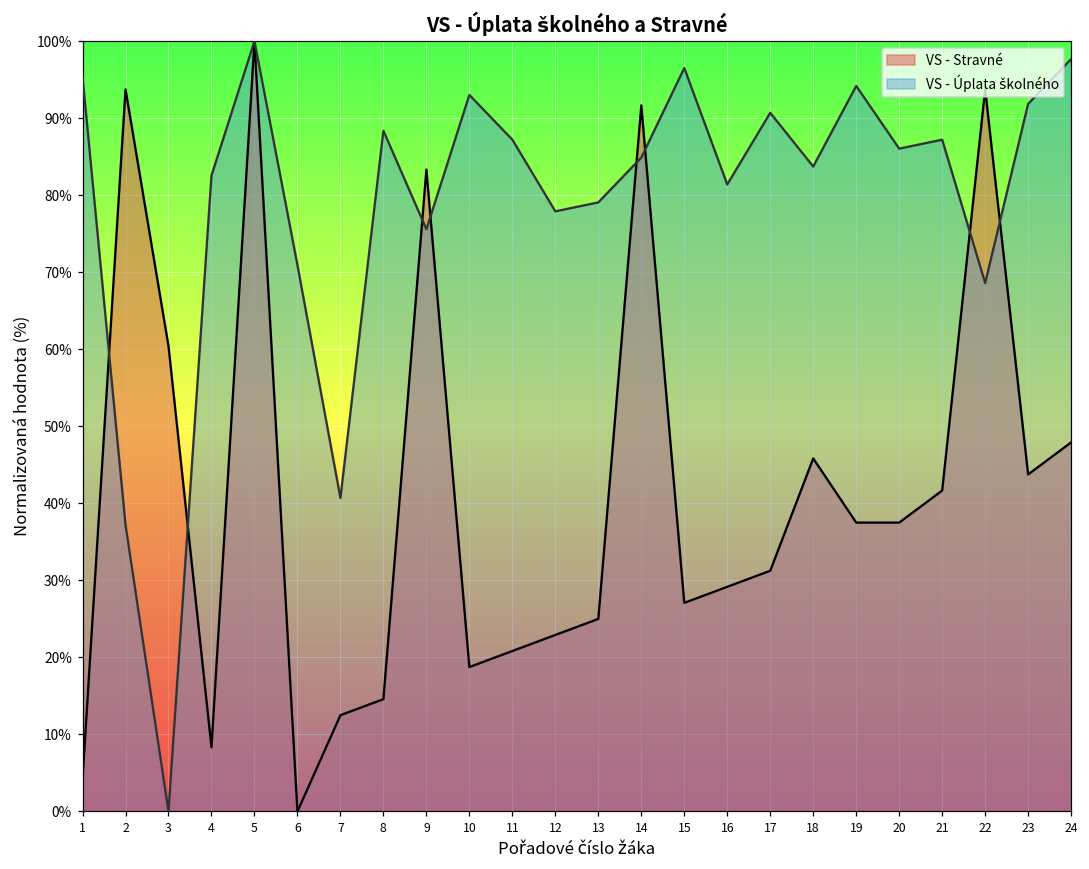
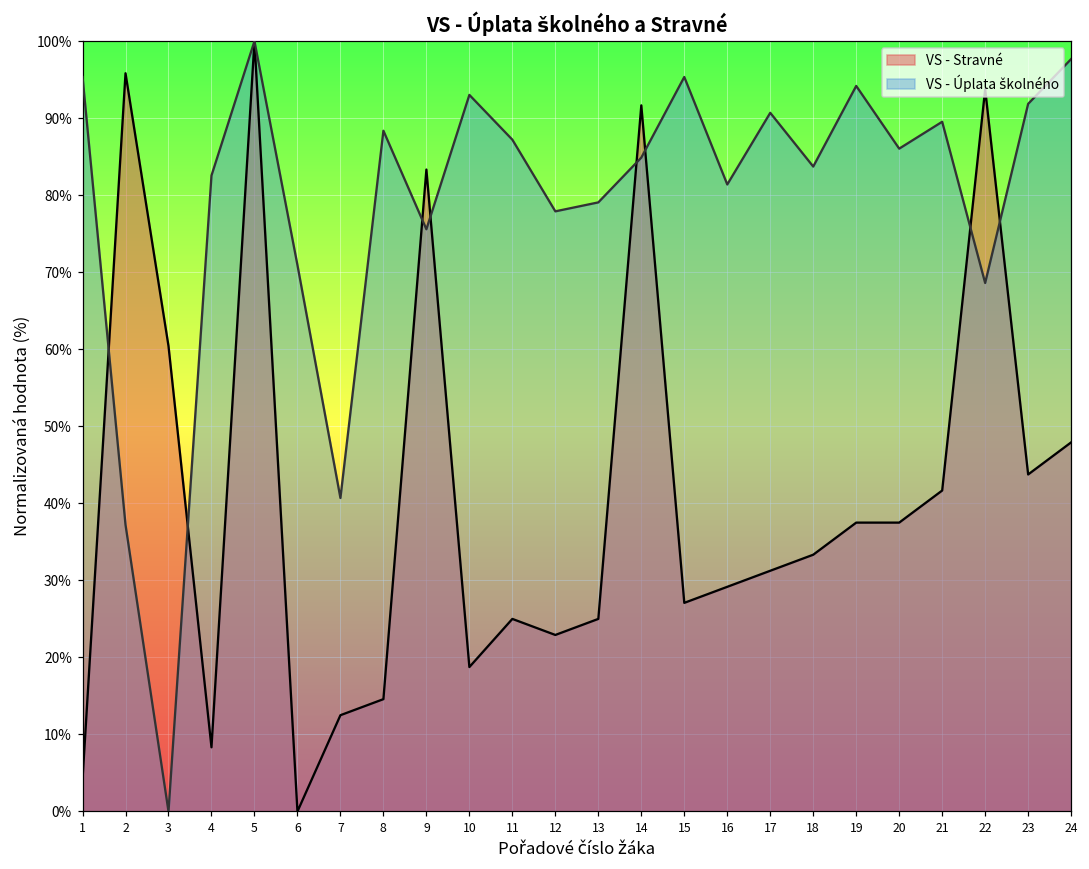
  {
    "VS - Stravné": {
      "1": "4%",
-     "2": "94%",
+     "2": "96%",
      "3": "60%",
      "4": "8%",
      "6": "0%",
      "7": "13%",
      "8": "15%",
      "9": "83%",
      "10": "19%",
-     "11": "21%",
+     "11": "25%",
      "12": "23%",
      "13": "25%",
      "14": "92%",
      "15": "27%",
      "16": "29%",
      "17": "31%",
-     "18": "46%",
+     "18": "33%",
      "19": "38%",
      "20": "38%",
      "21": "42%",
      "23": "44%",
      "24": "48%"
    },
    "VS - Úplata školného": {
      "1": "95%",
      "2": "37%",
      "3": "0%",
      "4": "83%",
      "6": "71%",
      "7": "41%",
      "8": "88%",
      "9": "76%",
      "10": "93%",
      "11": "87%",
      "12": "78%",
      "13": "79%",
      "14": "85%",
-     "15": "97%",
+     "15": "95%",
      "16": "81%",
      "17": "91%",
      "18": "84%",
      "19": "94%",
      "20": "86%",
-     "21": "87%",
+     "21": "90%",
      "22": "69%",
      "23": "92%",
      "24": "98%"
    }
  }
